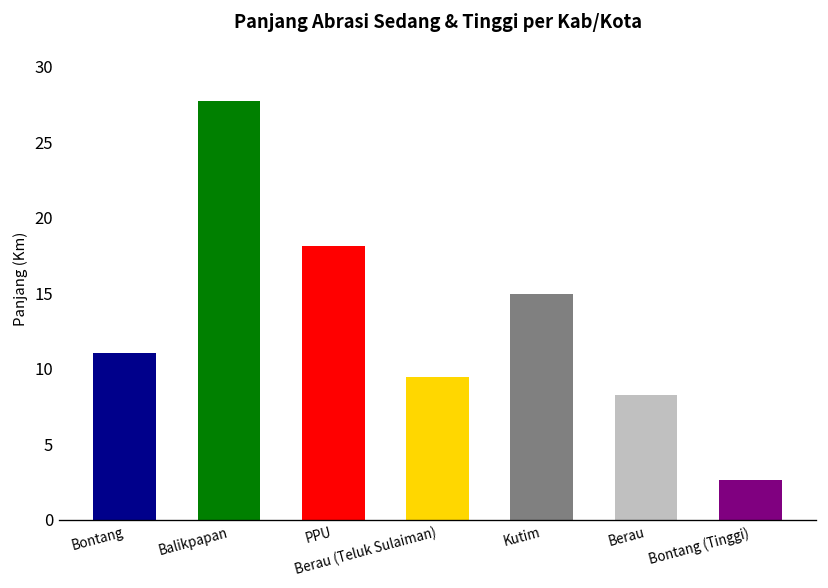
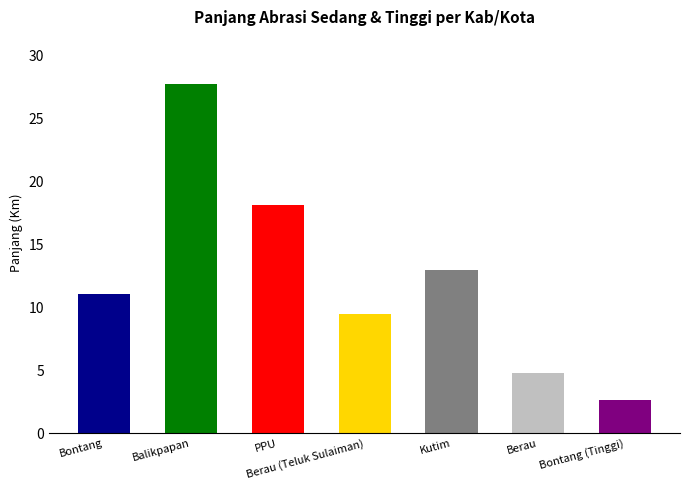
  {
    "Bontang": 11.1,
    "Balikpapan": 27.8,
    "PPU": 18.1,
    "Berau (Teluk Sulaiman)": 9.5,
-   "Kutim": 14.9,
-   "Berau": 8.3,
+   "Kutim": 13.0,
+   "Berau": 4.8,
    "Bontang (Tinggi)": 2.6
  }
